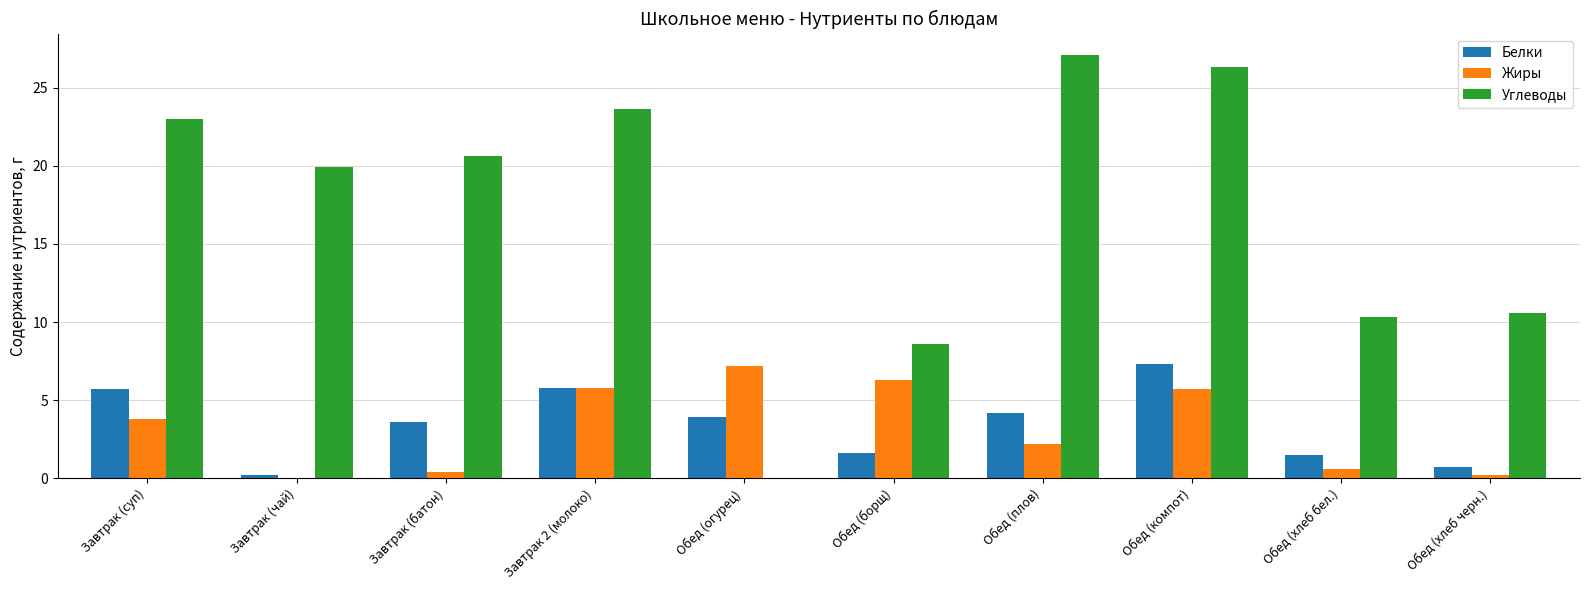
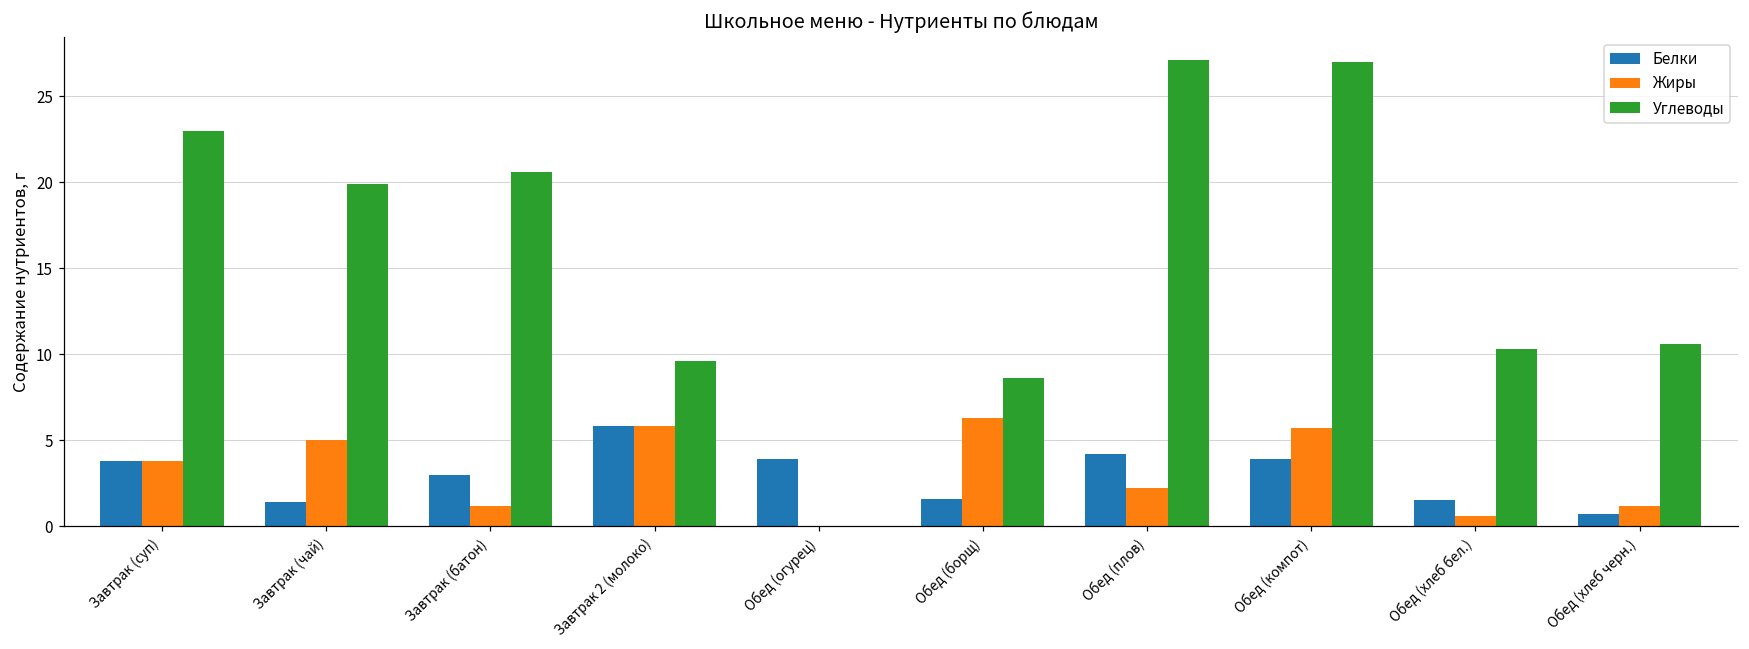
  {
    "Белки": {
-     "Завтрак (суп)": 5.7,
-     "Завтрак (чай)": 0.2,
-     "Завтрак (батон)": 3.6,
+     "Завтрак (суп)": 3.8,
+     "Завтрак (чай)": 1.4,
+     "Завтрак (батон)": 3.0,
      "Завтрак 2 (молоко)": 5.8,
      "Обед (огурец)": 3.9,
      "Обед (борщ)": 1.6,
      "Обед (плов)": 4.2,
-     "Обед (компот)": 7.3,
+     "Обед (компот)": 3.9,
      "Обед (хлеб бел.)": 1.5,
      "Обед (хлеб черн.)": 0.7
    },
    "Жиры": {
      "Завтрак (суп)": 3.8,
-     "Завтрак (чай)": 0,
-     "Завтрак (батон)": 0.4,
+     "Завтрак (чай)": 5,
+     "Завтрак (батон)": 1.2,
      "Завтрак 2 (молоко)": 5.8,
-     "Обед (огурец)": 7.2,
+     "Обед (огурец)": 0.0,
      "Обед (борщ)": 6.3,
      "Обед (плов)": 2.2,
      "Обед (компот)": 5.7,
      "Обед (хлеб бел.)": 0.6,
-     "Обед (хлеб черн.)": 0.2
+     "Обед (хлеб черн.)": 1.2
    },
    "Углеводы": {
      "Завтрак (суп)": 23.0,
      "Завтрак (чай)": 19.9,
      "Завтрак (батон)": 20.6,
-     "Завтрак 2 (молоко)": 23.6,
+     "Завтрак 2 (молоко)": 9.6,
      "Обед (огурец)": 0.0,
      "Обед (борщ)": 8.6,
      "Обед (плов)": 27.1,
-     "Обед (компот)": 26.3,
+     "Обед (компот)": 27.0,
      "Обед (хлеб бел.)": 10.3,
      "Обед (хлеб черн.)": 10.6
    }
  }
